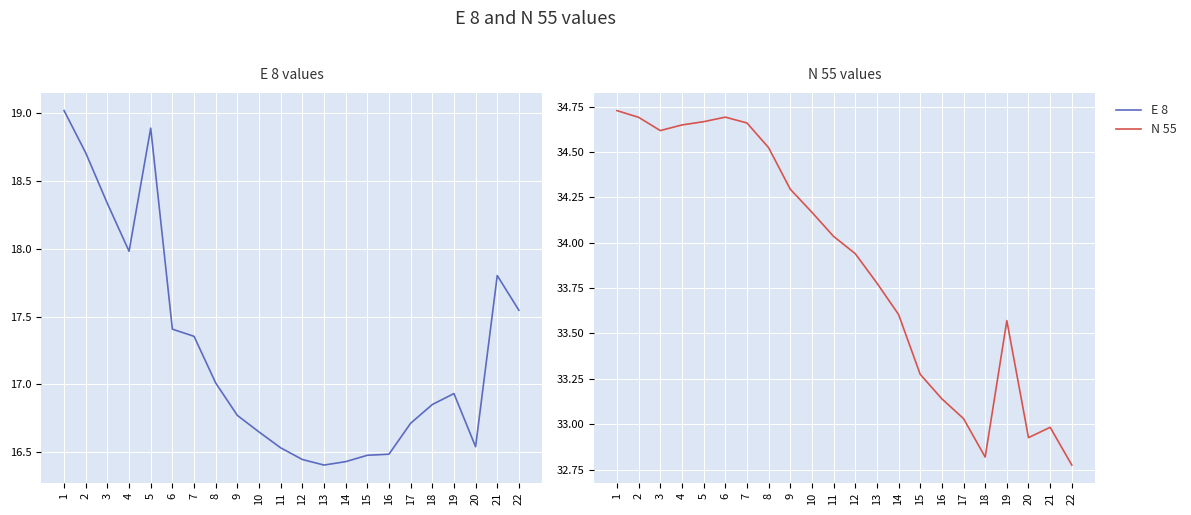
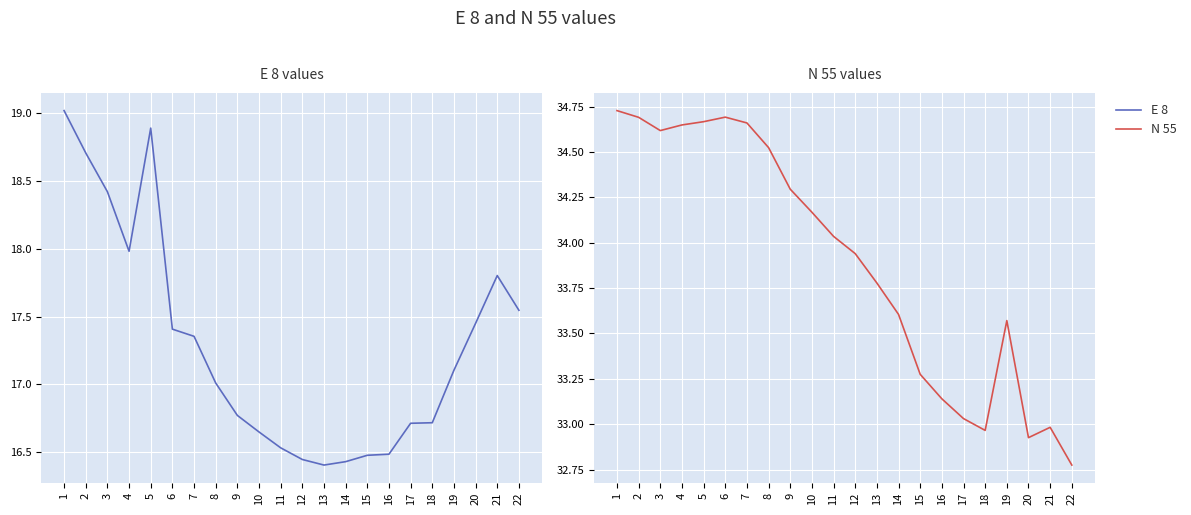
  {
    "E 8 values": {
      "1": 19.02,
      "2": 18.71,
-     "3": 18.33,
+     "3": 18.42,
      "4": 17.98,
      "5": 18.89,
      "6": 17.41,
      "7": 17.35,
      "8": 17.01,
      "9": 16.77,
      "10": 16.65,
      "11": 16.53,
      "12": 16.45,
      "13": 16.41,
      "14": 16.43,
      "15": 16.48,
      "16": 16.49,
      "17": 16.71,
-     "18": 16.85,
-     "19": 16.93,
-     "20": 16.54,
+     "18": 16.72,
+     "19": 17.10,
+     "20": 17.45,
      "21": 17.80,
      "22": 17.55
    },
    "N 55 values": {
      "1": 34.73,
      "2": 34.69,
      "3": 34.62,
      "4": 34.65,
      "5": 34.67,
      "6": 34.69,
      "7": 34.66,
      "8": 34.52,
      "9": 34.30,
      "10": 34.17,
      "11": 34.04,
      "12": 33.94,
      "13": 33.78,
      "14": 33.61,
      "15": 33.28,
      "16": 33.14,
      "17": 33.03,
-     "18": 32.82,
+     "18": 32.97,
      "19": 33.57,
      "20": 32.93,
      "21": 32.98,
      "22": 32.78
    }
  }
